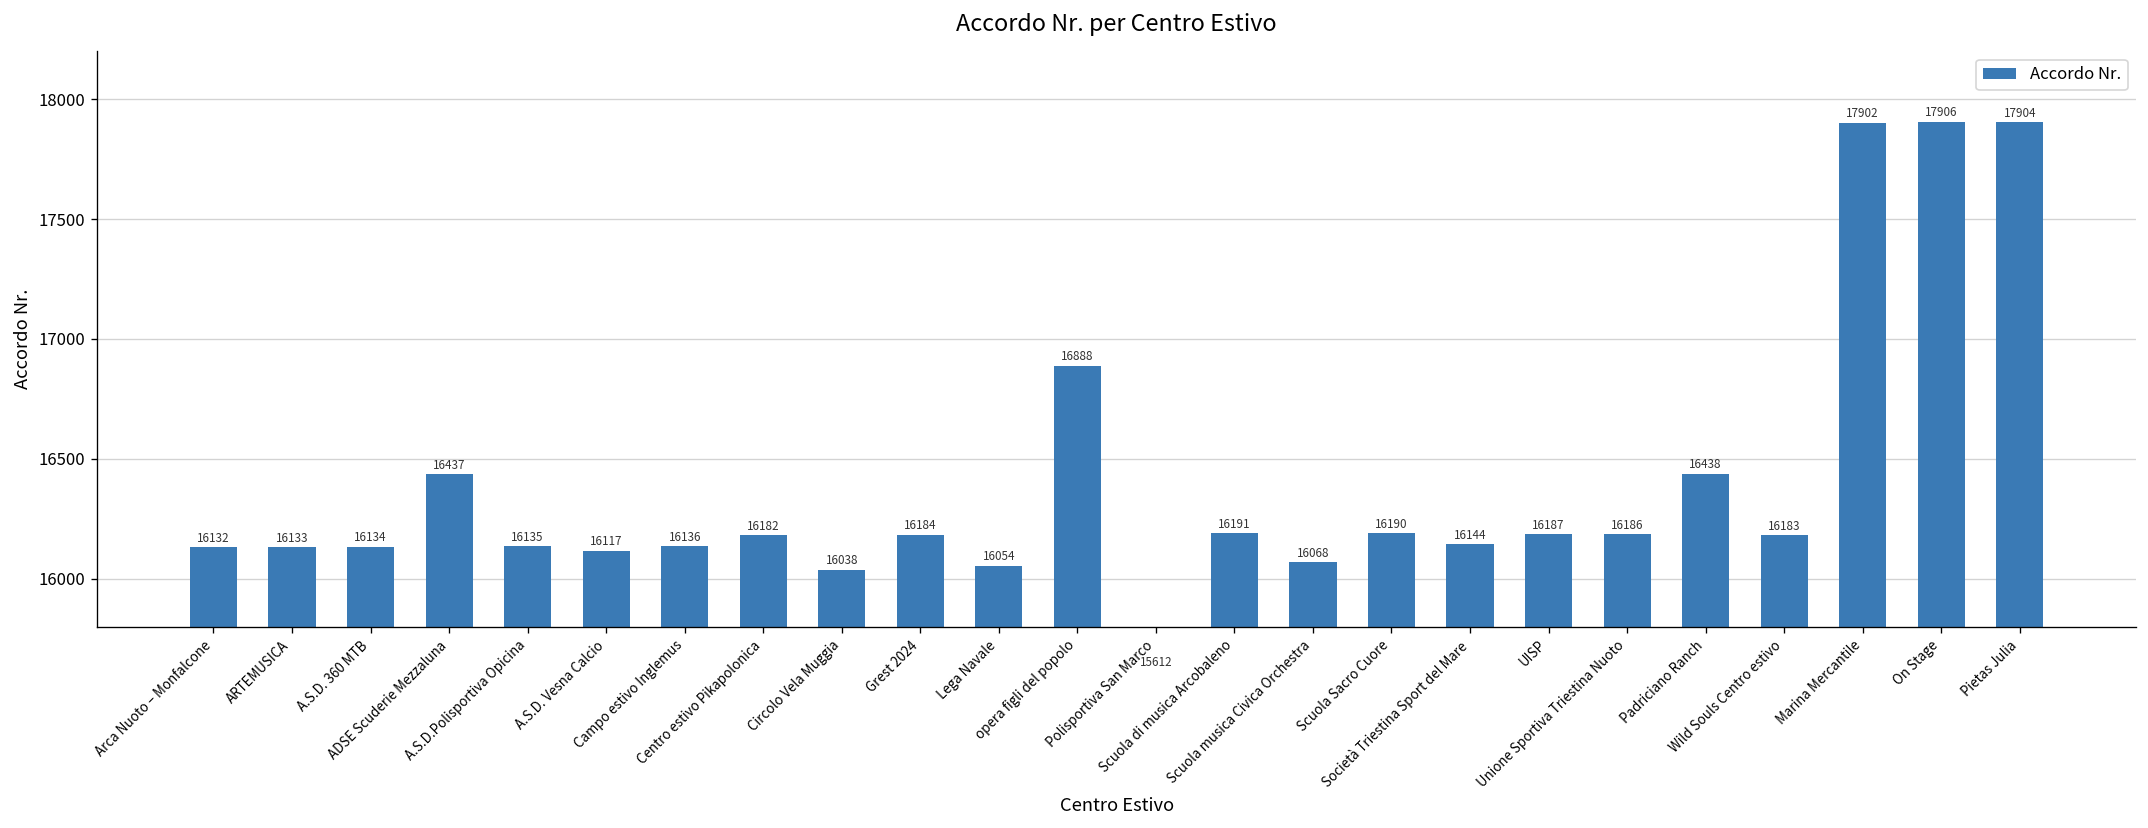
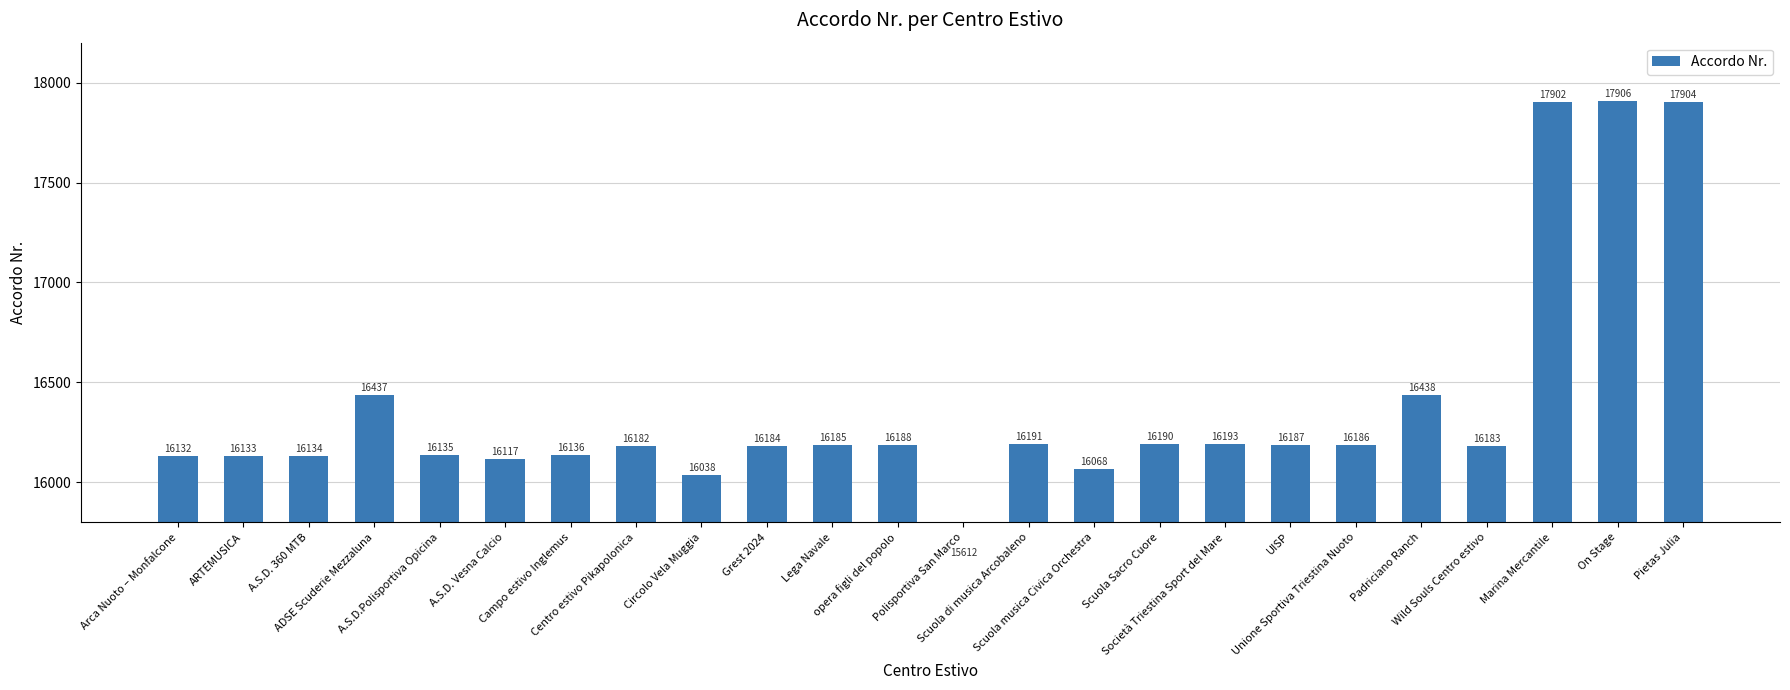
  {
    "Arca Nuoto – Monfalcone": 16132,
    "ARTEMUSICA": 16133,
    "A.S.D. 360 MTB": 16134,
    "ADSE Scuderie Mezzaluna": 16437,
    "A.S.D.Polisportiva Opicina": 16135,
    "A.S.D. Vesna Calcio": 16117,
    "Campo estivo Inglemus": 16136,
    "Centro estivo Pikapolonica": 16182,
    "Circolo Vela Muggia": 16038,
    "Grest 2024": 16184,
-   "Lega Navale": 16054,
-   "opera figli del popolo": 16888,
+   "Lega Navale": 16185,
+   "opera figli del popolo": 16188,
    "Scuola di musica Arcobaleno": 16191,
    "Scuola musica Civica Orchestra": 16068,
    "Scuola Sacro Cuore": 16190,
-   "Società Triestina Sport del Mare": 16144,
+   "Società Triestina Sport del Mare": 16193,
    "UISP": 16187,
    "Unione Sportiva Triestina Nuoto": 16186,
    "Padriciano Ranch": 16438,
    "Wild Souls Centro estivo": 16183,
    "Marina Mercantile": 17902,
    "On Stage": 17906,
    "Pietas Julia": 17904
  }
